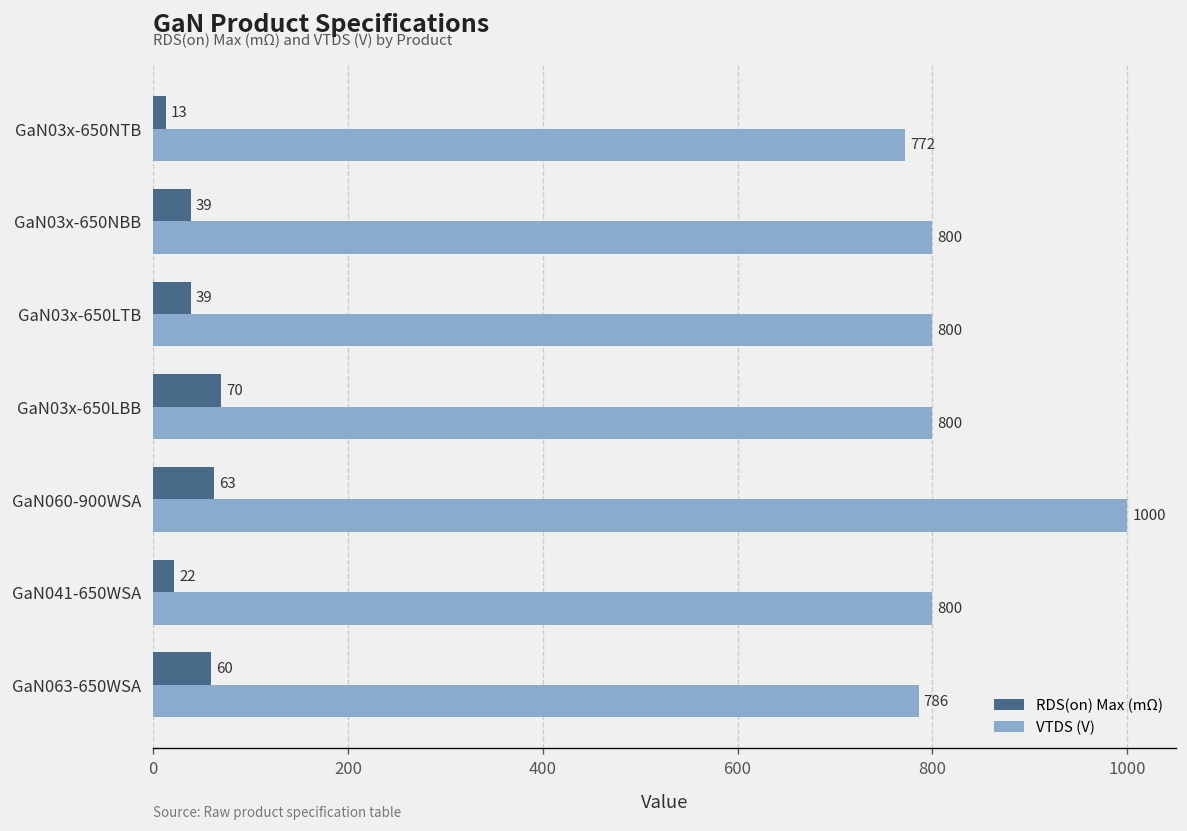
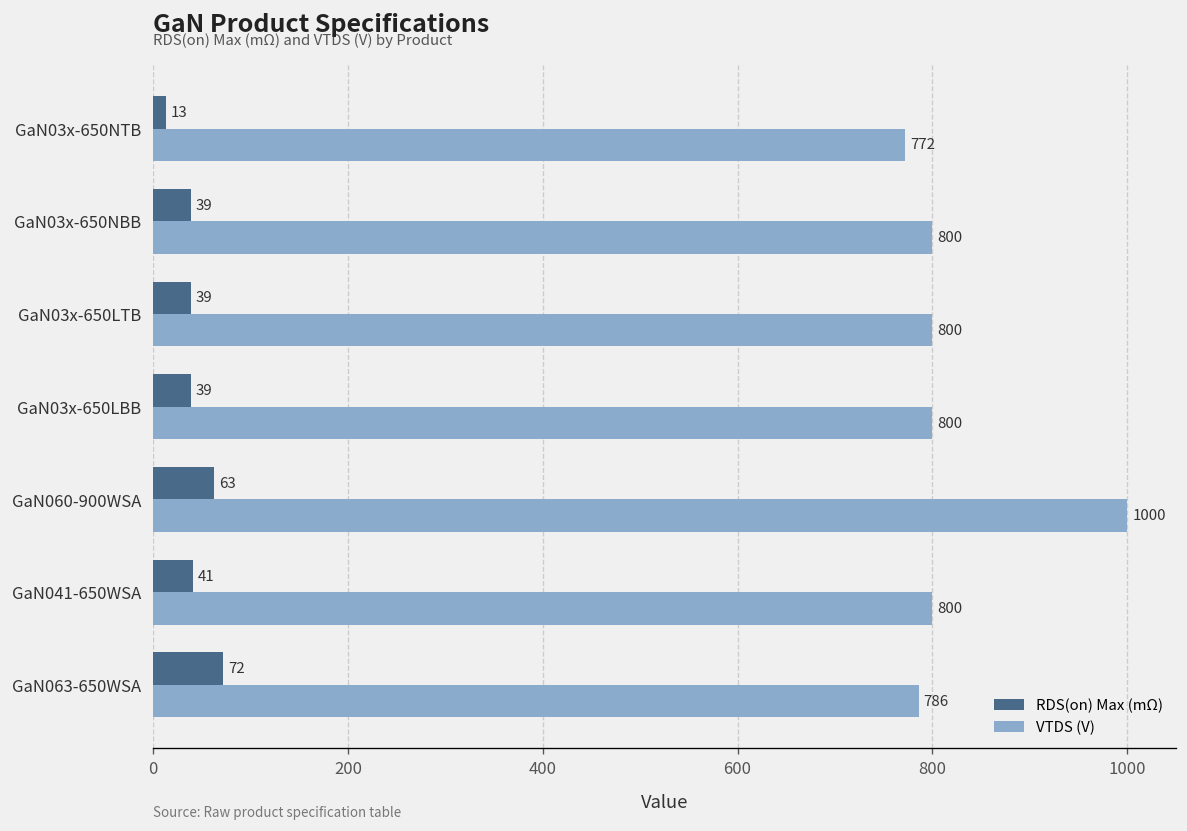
  {
    "RDS(on) Max (mΩ)": {
      "GaN03x-650NTB": 13,
      "GaN03x-650NBB": 39,
      "GaN03x-650LTB": 39,
-     "GaN03x-650LBB": 70,
+     "GaN03x-650LBB": 39,
      "GaN060-900WSA": 63,
-     "GaN041-650WSA": 22,
-     "GaN063-650WSA": 60
+     "GaN041-650WSA": 41,
+     "GaN063-650WSA": 72
    },
    "VTDS (V)": {
      "GaN03x-650NTB": 772,
      "GaN03x-650NBB": 800,
      "GaN03x-650LTB": 800,
      "GaN03x-650LBB": 800,
      "GaN060-900WSA": 1000,
      "GaN041-650WSA": 800,
      "GaN063-650WSA": 786
    }
  }
